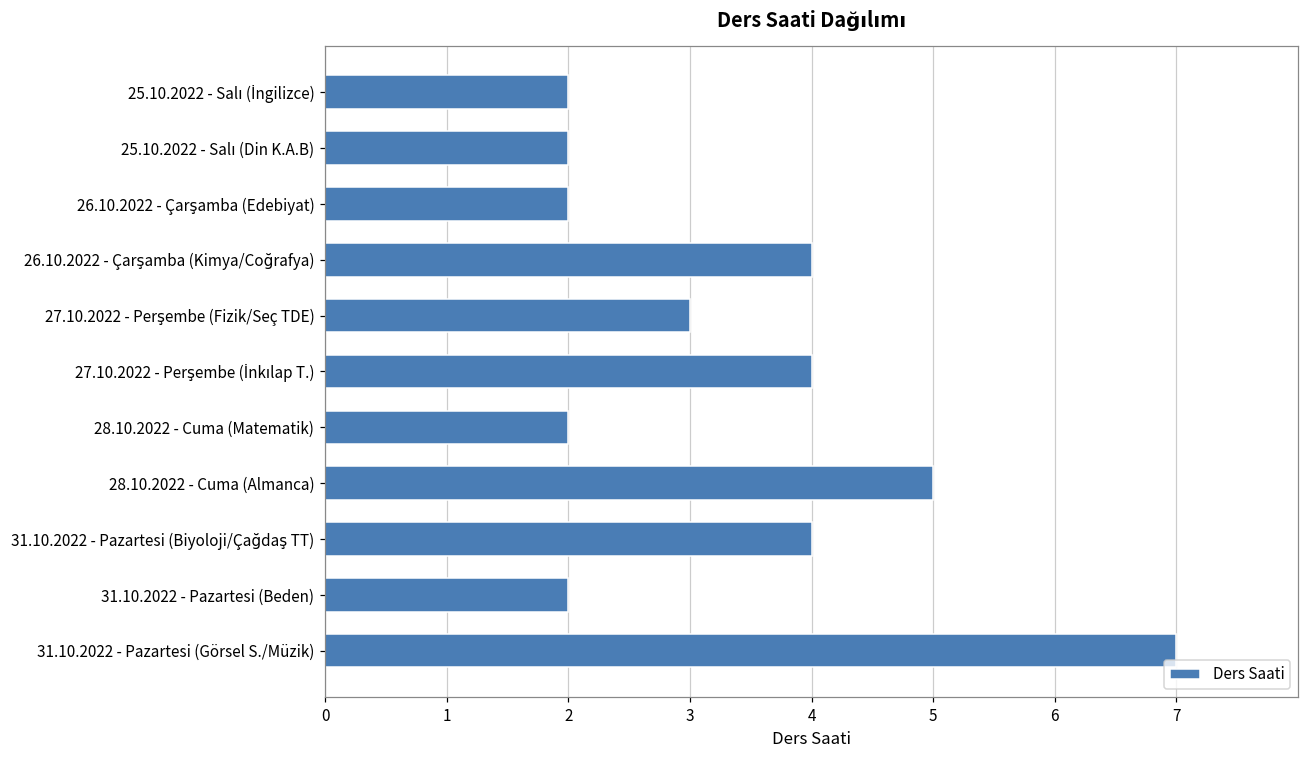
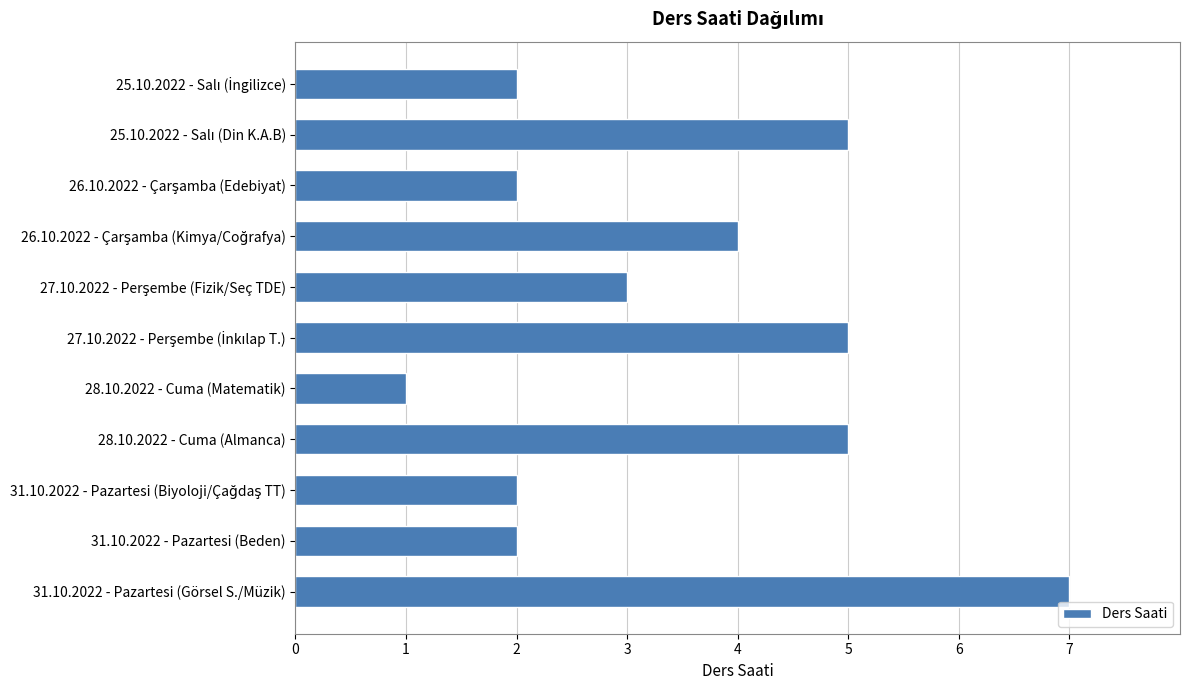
  {
    "25.10.2022 - Salı (İngilizce)": 2,
-   "25.10.2022 - Salı (Din K.A.B)": 2,
+   "25.10.2022 - Salı (Din K.A.B)": 5,
    "26.10.2022 - Çarşamba (Edebiyat)": 2,
    "26.10.2022 - Çarşamba (Kimya/Coğrafya)": 4,
    "27.10.2022 - Perşembe (Fizik/Seç TDE)": 3,
-   "27.10.2022 - Perşembe (İnkılap T.)": 4,
-   "28.10.2022 - Cuma (Matematik)": 2,
+   "27.10.2022 - Perşembe (İnkılap T.)": 5,
+   "28.10.2022 - Cuma (Matematik)": 1,
    "28.10.2022 - Cuma (Almanca)": 5,
-   "31.10.2022 - Pazartesi (Biyoloji/Çağdaş TT)": 4,
+   "31.10.2022 - Pazartesi (Biyoloji/Çağdaş TT)": 2,
    "31.10.2022 - Pazartesi (Beden)": 2,
    "31.10.2022 - Pazartesi (Görsel S./Müzik)": 7
  }
